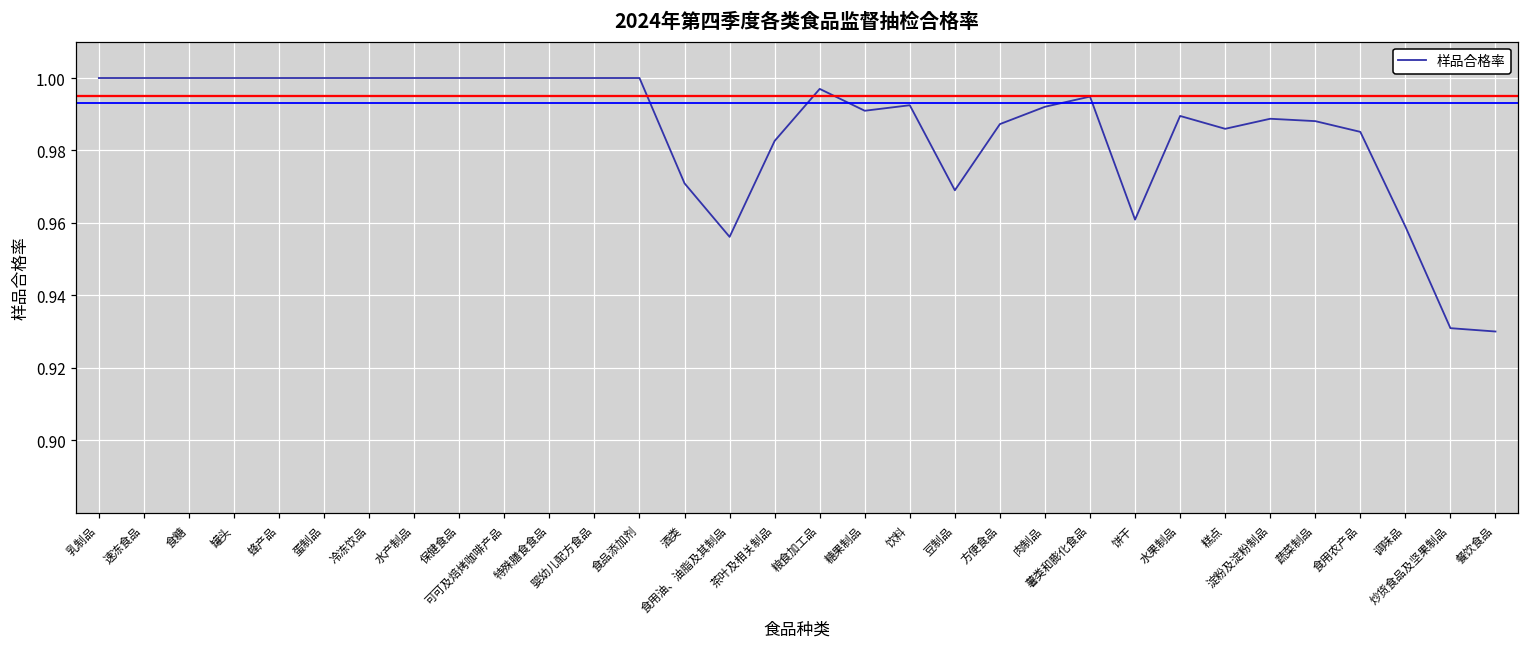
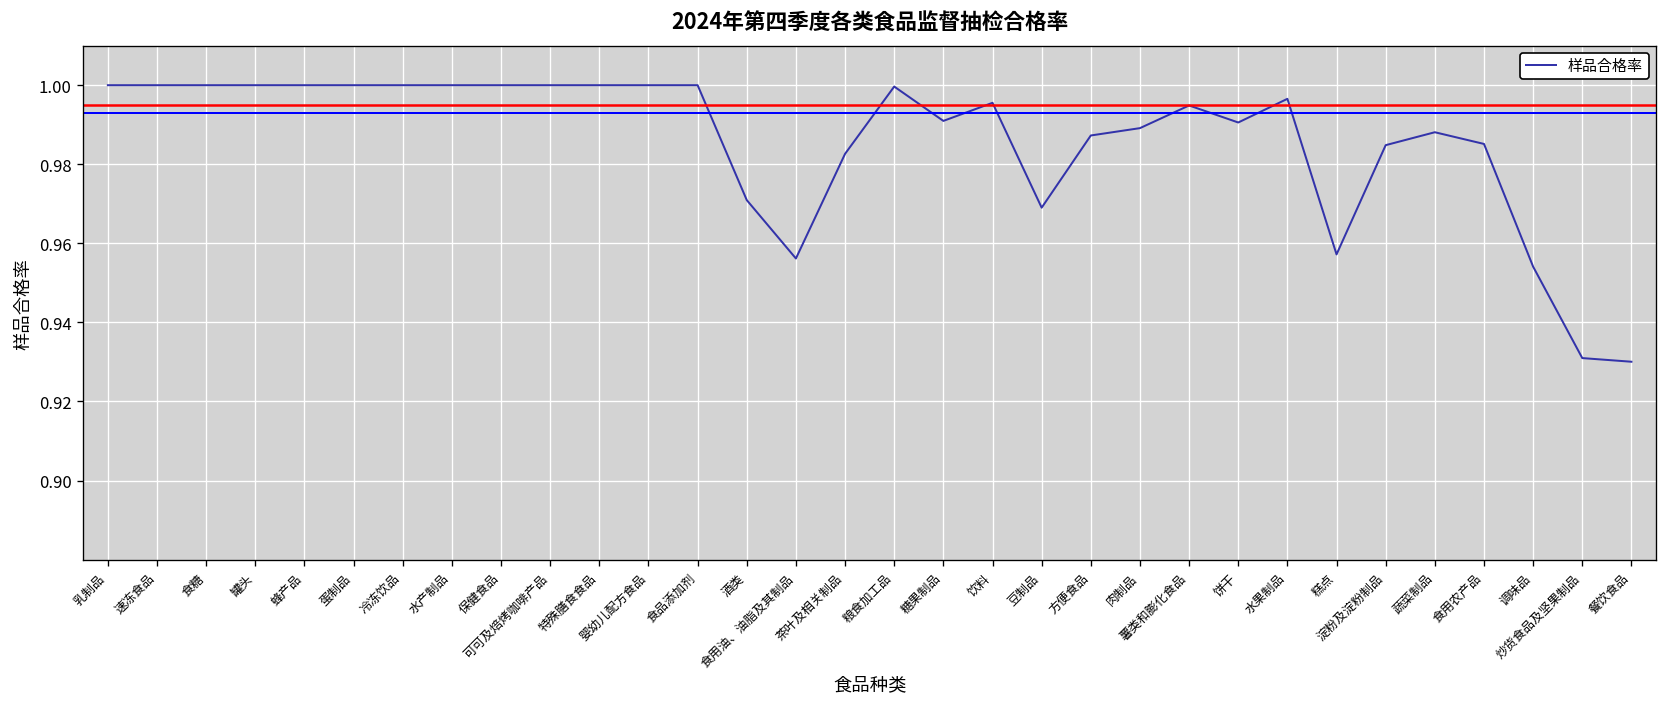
  {
    "乳制品": 1.000,
    "速冻食品": 1.000,
    "食糖": 1.000,
    "罐头": 1.000,
    "蜂产品": 1.000,
    "蛋制品": 1.000,
    "冷冻饮品": 1.000,
    "水产制品": 1.000,
    "保健食品": 1.000,
    "可可及焙烤咖啡产品": 1.000,
    "特殊膳食食品": 1.000,
    "婴幼儿配方食品": 1.000,
    "食品添加剂": 1.000,
    "酒类": 0.971,
    "食用油、油脂及其制品": 0.956,
    "茶叶及相关制品": 0.983,
-   "粮食加工品": 0.997,
+   "粮食加工品": 1.000,
    "糖果制品": 0.991,
-   "饮料": 0.992,
+   "饮料": 0.996,
    "豆制品": 0.969,
    "方便食品": 0.987,
-   "肉制品": 0.992,
+   "肉制品": 0.989,
    "薯类和膨化食品": 0.995,
-   "饼干": 0.961,
-   "水果制品": 0.990,
-   "糕点": 0.986,
-   "淀粉及淀粉制品": 0.989,
+   "饼干": 0.991,
+   "水果制品": 0.997,
+   "糕点": 0.957,
+   "淀粉及淀粉制品": 0.985,
    "蔬菜制品": 0.988,
    "食用农产品": 0.985,
-   "调味品": 0.959,
+   "调味品": 0.954,
    "炒货食品及坚果制品": 0.931,
    "餐饮食品": 0.930
  }
